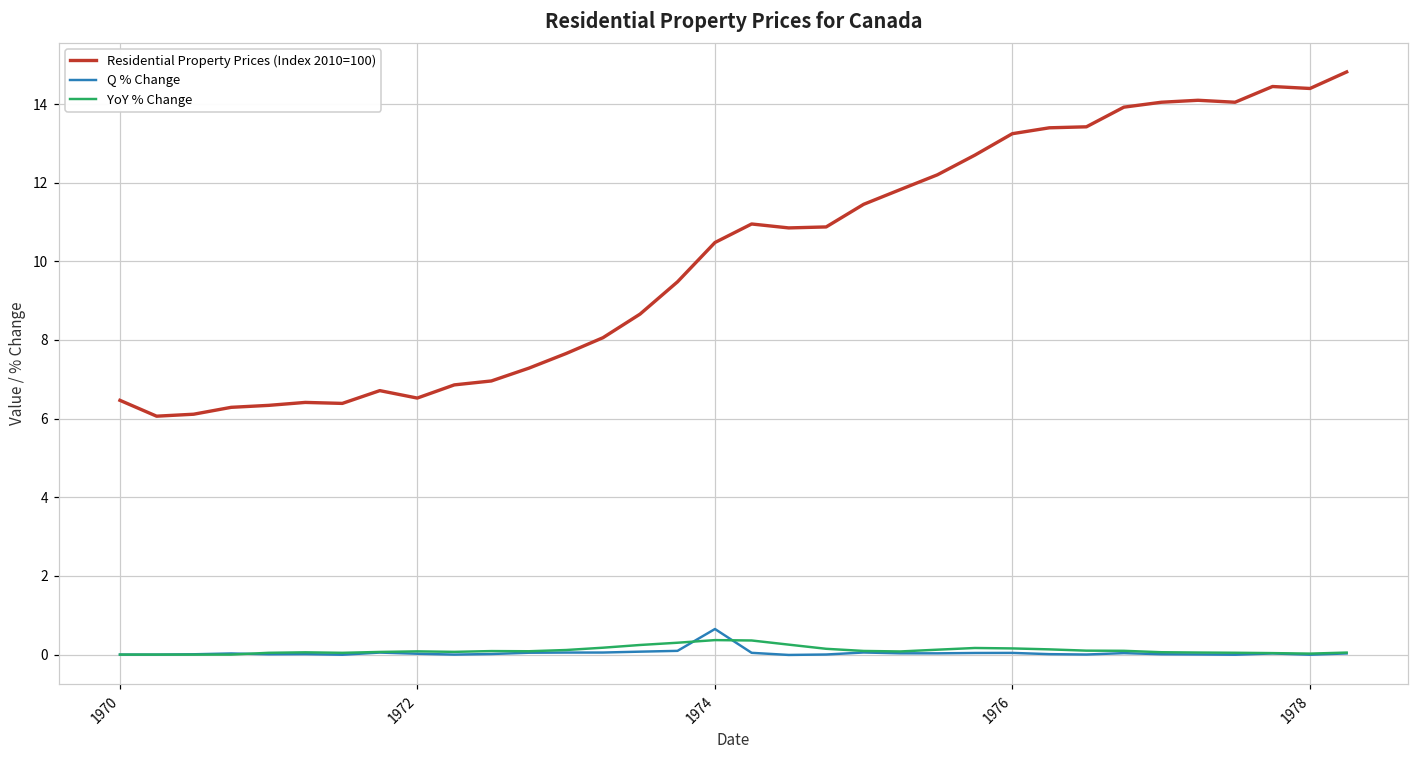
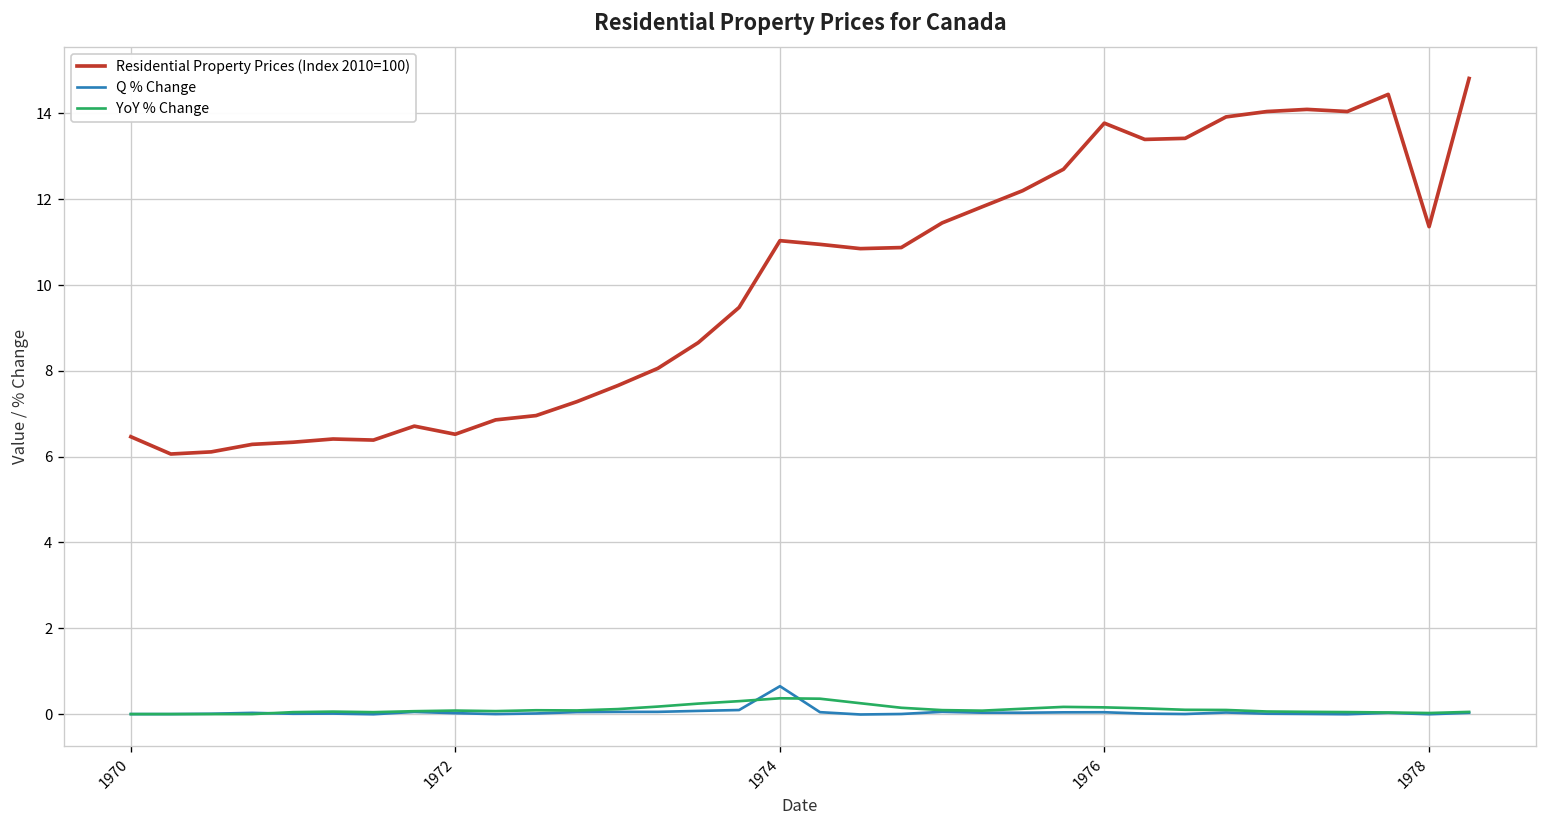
  {
    "Residential Property Prices (Index 2010=100)": {
      "1970": 6.5,
      "1972": 6.5,
-     "1974": 10.5,
-     "1976": 13.2,
-     "1978": 14.4
+     "1974": 11.0,
+     "1976": 13.8,
+     "1978": 11.4
    },
    "Q % Change": {
      "1974": 0.7,
      "1976": 0.0
    },
    "YoY % Change": {
      "1974": 0.4,
      "1976": 0.2
    }
  }
